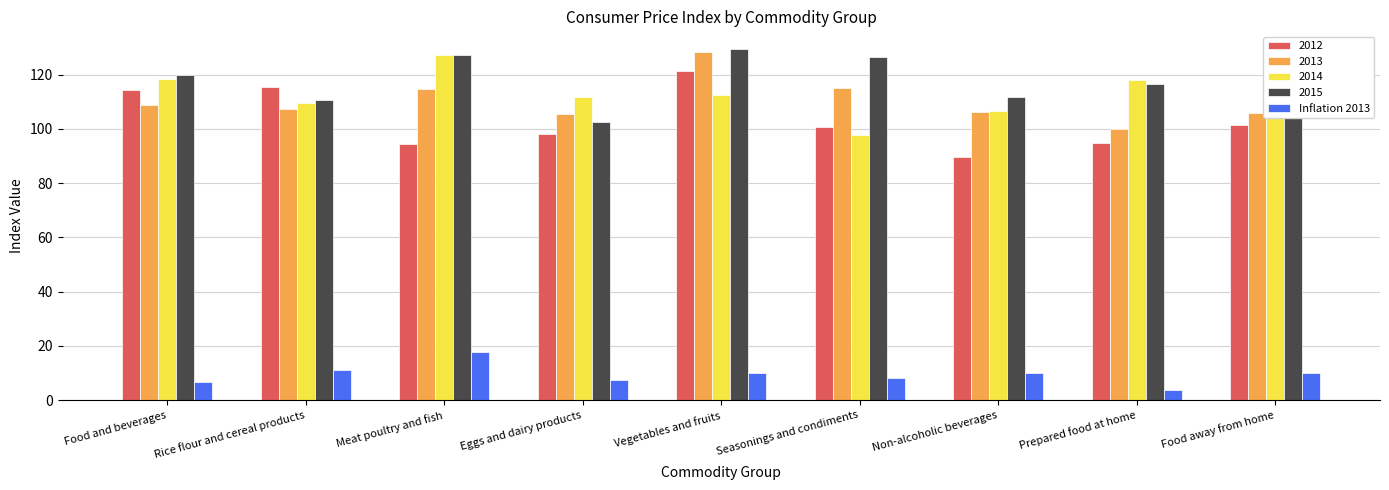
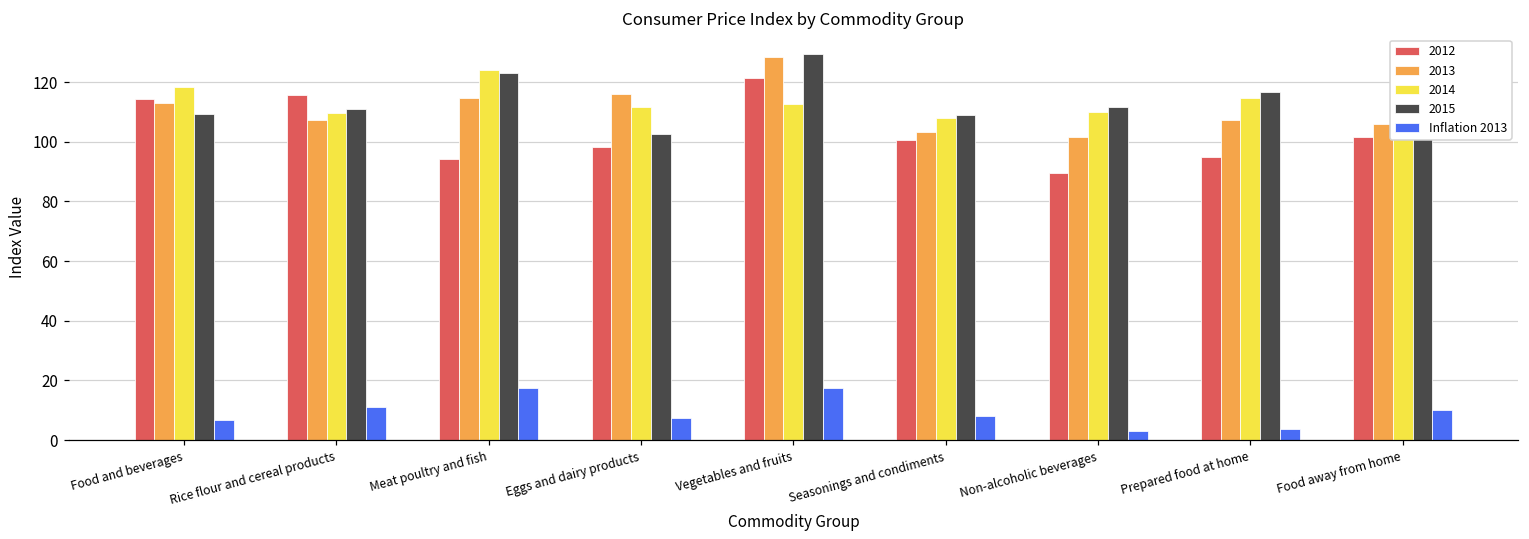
  {
    "2012": {
      "Food and beverages": 114,
      "Rice flour and cereal products": 116,
      "Meat poultry and fish": 94,
      "Eggs and dairy products": 98,
      "Vegetables and fruits": 121,
      "Seasonings and condiments": 101,
      "Non-alcoholic beverages": 90,
      "Prepared food at home": 95,
      "Food away from home": 101
    },
    "2013": {
-     "Food and beverages": 109,
+     "Food and beverages": 113,
      "Rice flour and cereal products": 107,
      "Meat poultry and fish": 115,
-     "Eggs and dairy products": 106,
+     "Eggs and dairy products": 116,
      "Vegetables and fruits": 129,
-     "Seasonings and condiments": 115,
-     "Non-alcoholic beverages": 106,
-     "Prepared food at home": 100,
+     "Seasonings and condiments": 103,
+     "Non-alcoholic beverages": 101,
+     "Prepared food at home": 107,
      "Food away from home": 106
    },
    "2014": {
      "Food and beverages": 118,
      "Rice flour and cereal products": 110,
-     "Meat poultry and fish": 127,
+     "Meat poultry and fish": 124,
      "Eggs and dairy products": 112,
      "Vegetables and fruits": 113,
-     "Seasonings and condiments": 98,
-     "Non-alcoholic beverages": 107,
-     "Prepared food at home": 118
+     "Seasonings and condiments": 108,
+     "Non-alcoholic beverages": 110,
+     "Prepared food at home": 115
    },
    "2015": {
-     "Food and beverages": 120,
+     "Food and beverages": 109,
      "Rice flour and cereal products": 111,
-     "Meat poultry and fish": 127,
+     "Meat poultry and fish": 123,
      "Eggs and dairy products": 103,
      "Vegetables and fruits": 130,
-     "Seasonings and condiments": 126,
+     "Seasonings and condiments": 109,
      "Non-alcoholic beverages": 112,
      "Prepared food at home": 117
    },
    "Inflation 2013": {
      "Food and beverages": 7,
      "Rice flour and cereal products": 11,
      "Meat poultry and fish": 18,
      "Eggs and dairy products": 8,
-     "Vegetables and fruits": 10,
+     "Vegetables and fruits": 17,
      "Seasonings and condiments": 8,
-     "Non-alcoholic beverages": 10,
+     "Non-alcoholic beverages": 3,
      "Prepared food at home": 4,
      "Food away from home": 10
    }
  }
